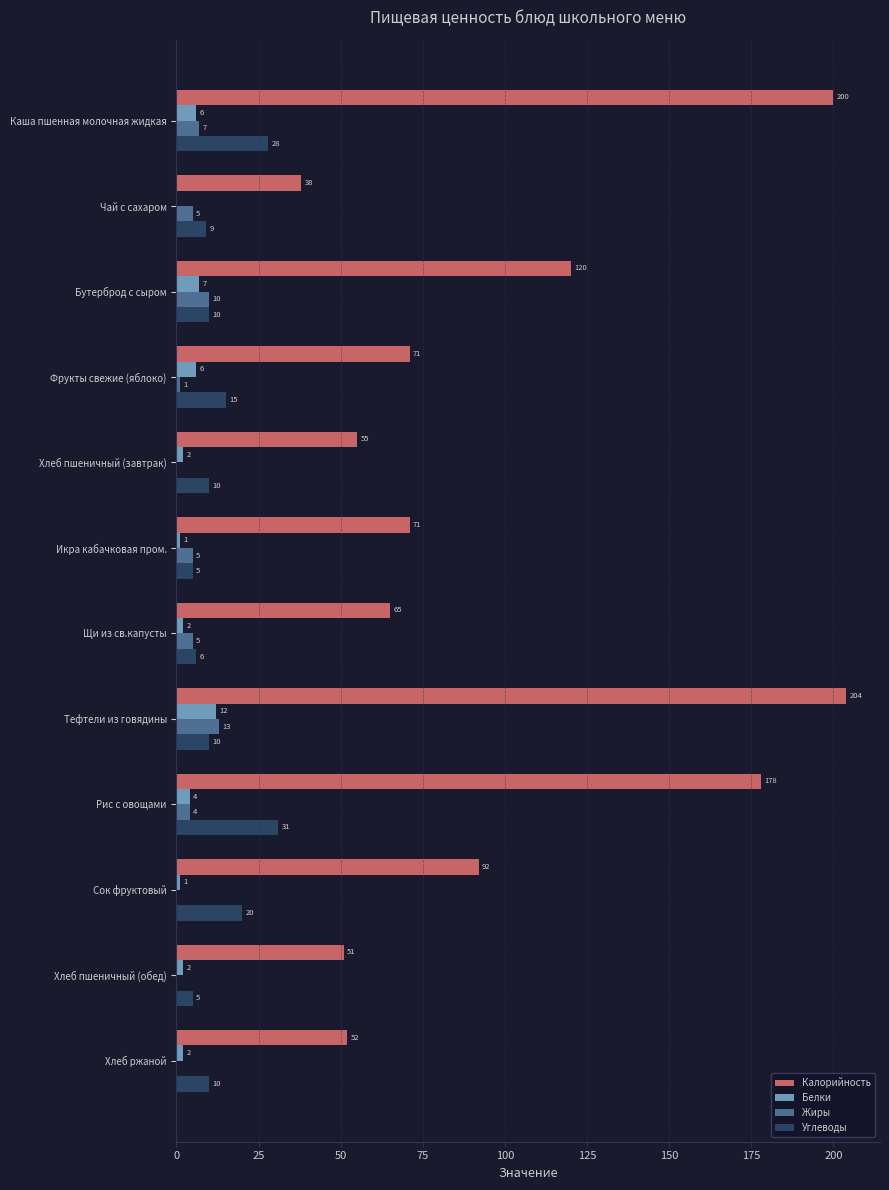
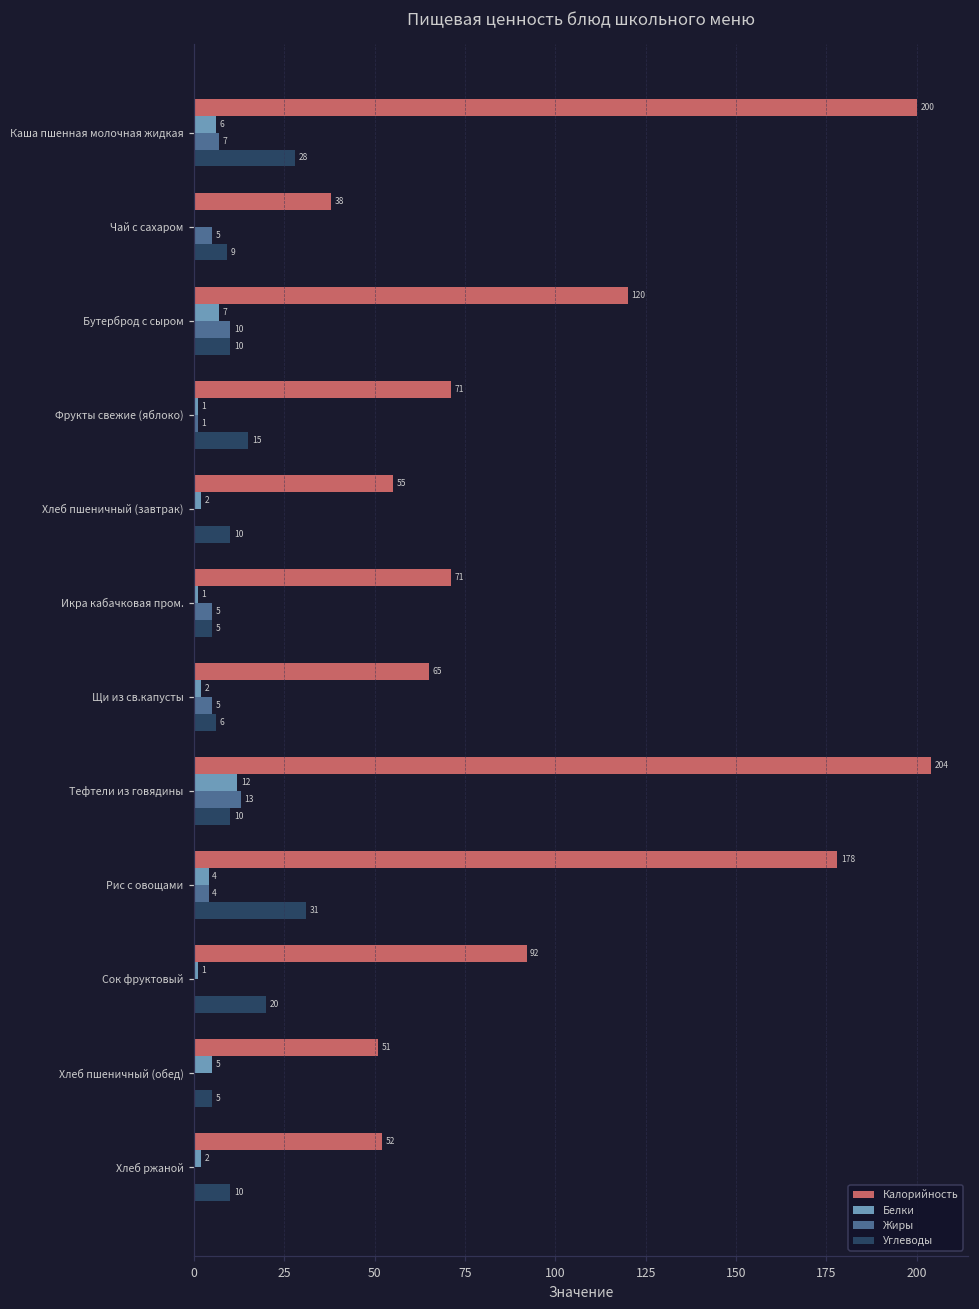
  {
    "Калорийность": {
      "Каша пшенная молочная жидкая": 200,
      "Чай с сахаром": 38,
      "Бутерброд с сыром": 120,
      "Фрукты свежие (яблоко)": 71,
      "Хлеб пшеничный (завтрак)": 55,
      "Икра кабачковая пром.": 71,
      "Щи из св.капусты": 65,
      "Тефтели из говядины": 204,
      "Рис с овощами": 178,
      "Сок фруктовый": 92,
      "Хлеб пшеничный (обед)": 51,
      "Хлеб ржаной": 52
    },
    "Белки": {
      "Каша пшенная молочная жидкая": 6,
      "Бутерброд с сыром": 7,
-     "Фрукты свежие (яблоко)": 6,
+     "Фрукты свежие (яблоко)": 1,
      "Хлеб пшеничный (завтрак)": 2,
      "Икра кабачковая пром.": 1,
      "Щи из св.капусты": 2,
      "Тефтели из говядины": 12,
      "Рис с овощами": 4,
      "Сок фруктовый": 1,
-     "Хлеб пшеничный (обед)": 2,
+     "Хлеб пшеничный (обед)": 5,
      "Хлеб ржаной": 2
    },
    "Жиры": {
      "Каша пшенная молочная жидкая": 7,
      "Чай с сахаром": 5,
      "Бутерброд с сыром": 10,
      "Фрукты свежие (яблоко)": 1,
      "Икра кабачковая пром.": 5,
      "Щи из св.капусты": 5,
      "Тефтели из говядины": 13,
      "Рис с овощами": 4
    },
    "Углеводы": {
      "Каша пшенная молочная жидкая": 28,
      "Чай с сахаром": 9,
      "Бутерброд с сыром": 10,
      "Фрукты свежие (яблоко)": 15,
      "Хлеб пшеничный (завтрак)": 10,
      "Икра кабачковая пром.": 5,
      "Щи из св.капусты": 6,
      "Тефтели из говядины": 10,
      "Рис с овощами": 31,
      "Сок фруктовый": 20,
      "Хлеб пшеничный (обед)": 5,
      "Хлеб ржаной": 10
    }
  }
